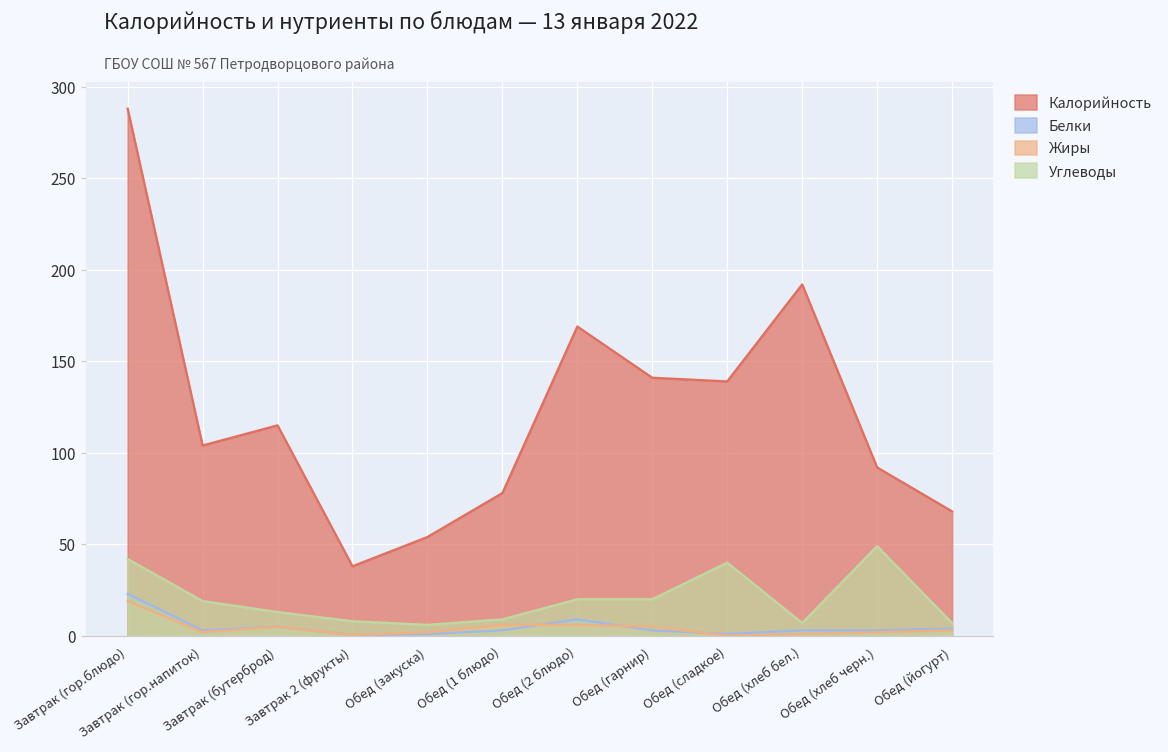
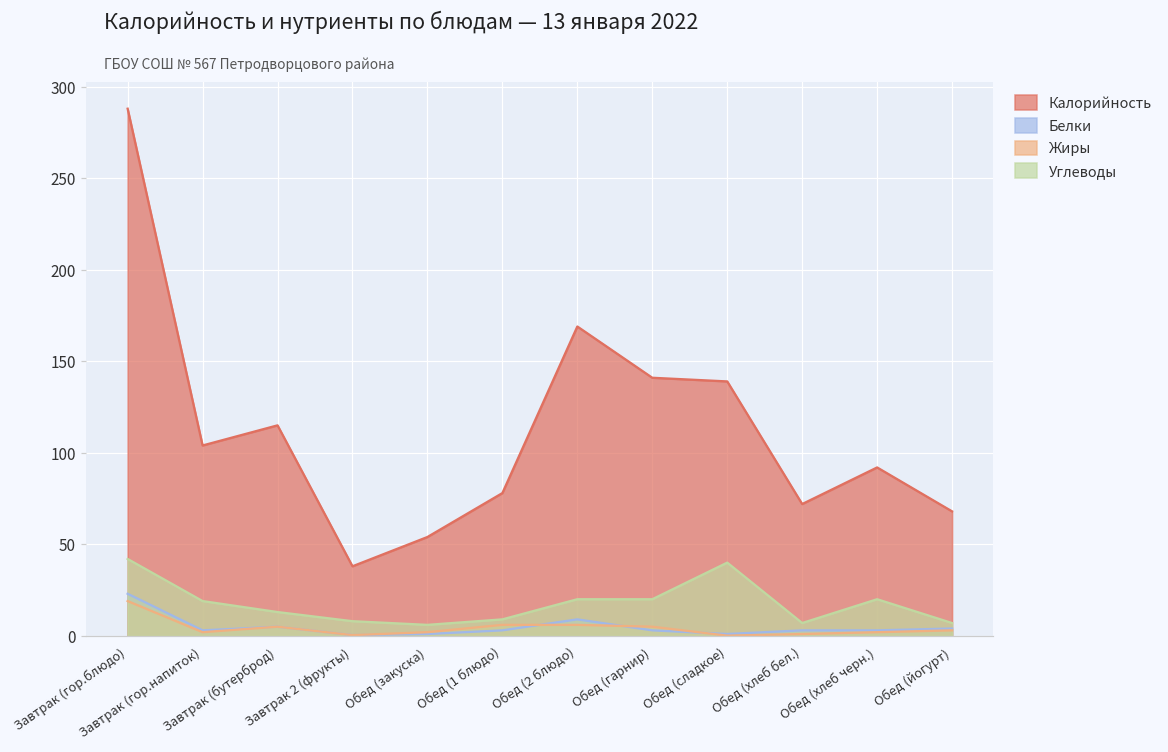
  {
    "Калорийность": {
      "Завтрак (гор.блюдо)": 288,
      "Завтрак (гор.напиток)": 104,
      "Завтрак (бутерброд)": 115,
      "Завтрак 2 (фрукты)": 38,
      "Обед (закуска)": 54,
      "Обед (1 блюдо)": 78,
      "Обед (2 блюдо)": 169,
      "Обед (гарнир)": 141,
      "Обед (сладкое)": 139,
-     "Обед (хлеб бел.)": 192,
+     "Обед (хлеб бел.)": 72,
      "Обед (хлеб черн.)": 92,
      "Обед (йогурт)": 68
    },
    "Белки": {
      "Завтрак (гор.блюдо)": 23,
      "Обед (1 блюдо)": 3,
      "Обед (2 блюдо)": 9,
      "Обед (гарнир)": 3,
      "Обед (хлеб бел.)": 3
    },
    "Жиры": {
      "Завтрак (гор.блюдо)": 19,
      "Обед (1 блюдо)": 6,
      "Обед (2 блюдо)": 6,
      "Обед (гарнир)": 5,
      "Обед (хлеб бел.)": 1
    },
    "Углеводы": {
      "Завтрак (гор.блюдо)": 42,
      "Завтрак (гор.напиток)": 19,
      "Завтрак (бутерброд)": 13,
      "Завтрак 2 (фрукты)": 8,
      "Обед (закуска)": 6,
      "Обед (1 блюдо)": 9,
      "Обед (2 блюдо)": 20,
      "Обед (гарнир)": 20,
      "Обед (сладкое)": 40,
      "Обед (хлеб бел.)": 7,
-     "Обед (хлеб черн.)": 49,
+     "Обед (хлеб черн.)": 20,
      "Обед (йогурт)": 7
    }
  }
